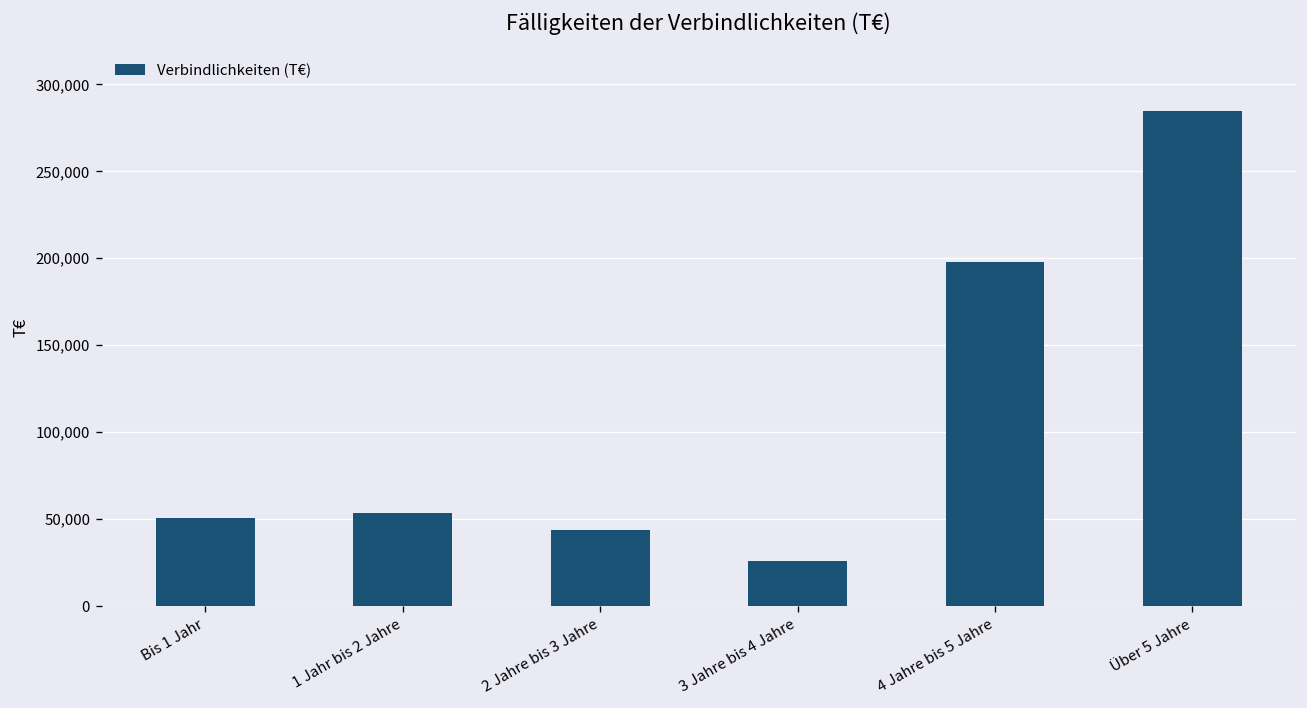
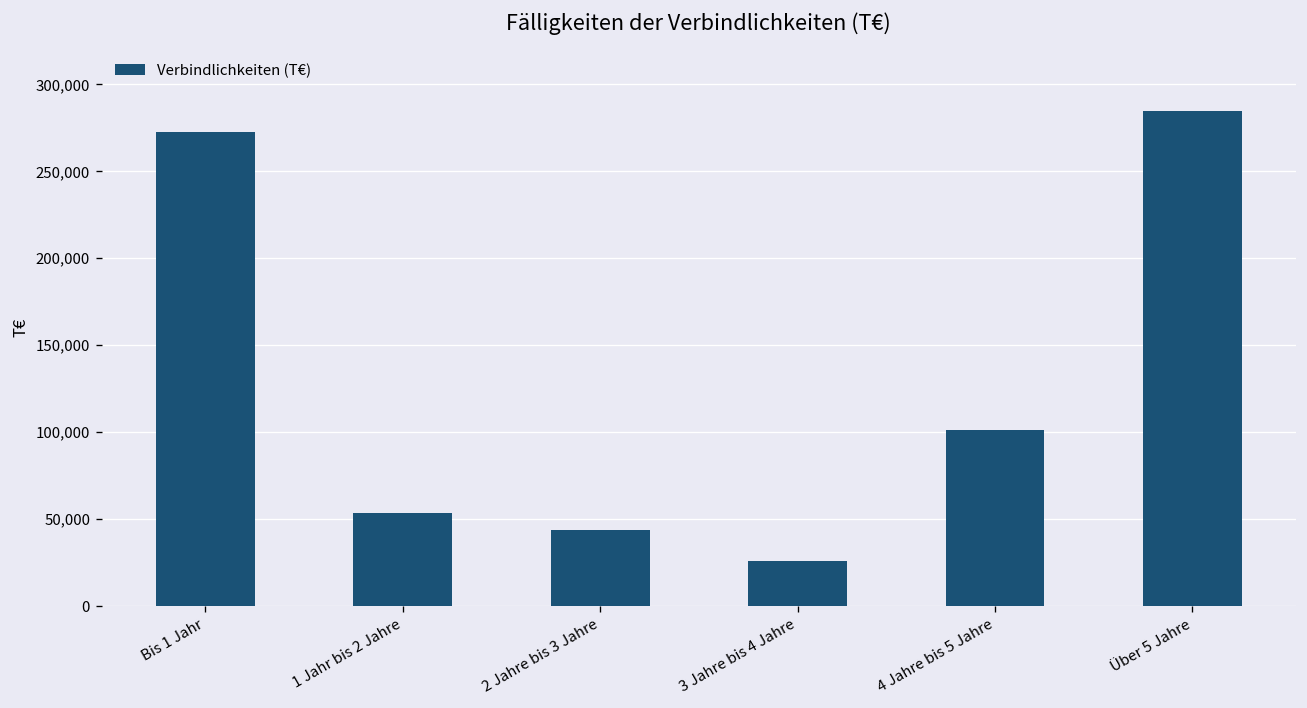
  {
-   "Bis 1 Jahr": "51,000",
+   "Bis 1 Jahr": "273,000",
    "1 Jahr bis 2 Jahre": "53,000",
    "2 Jahre bis 3 Jahre": "44,000",
    "3 Jahre bis 4 Jahre": "26,000",
-   "4 Jahre bis 5 Jahre": "198,000",
+   "4 Jahre bis 5 Jahre": "101,000",
    "Über 5 Jahre": "285,000"
  }
